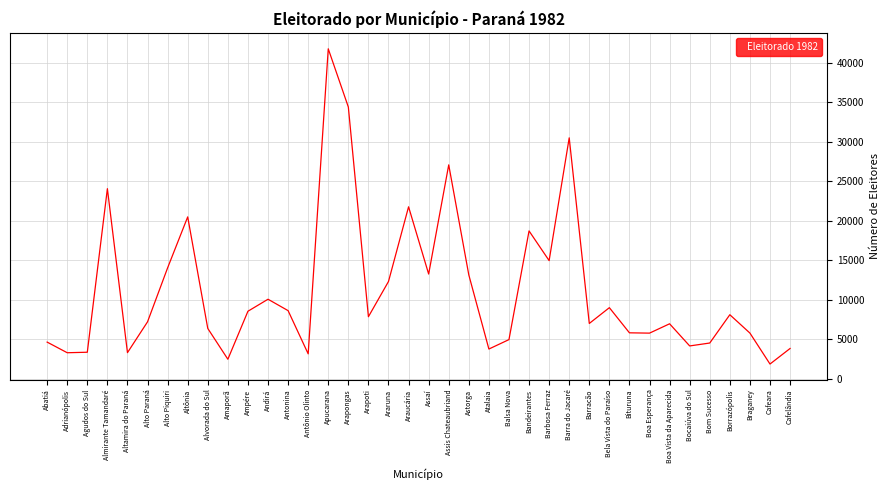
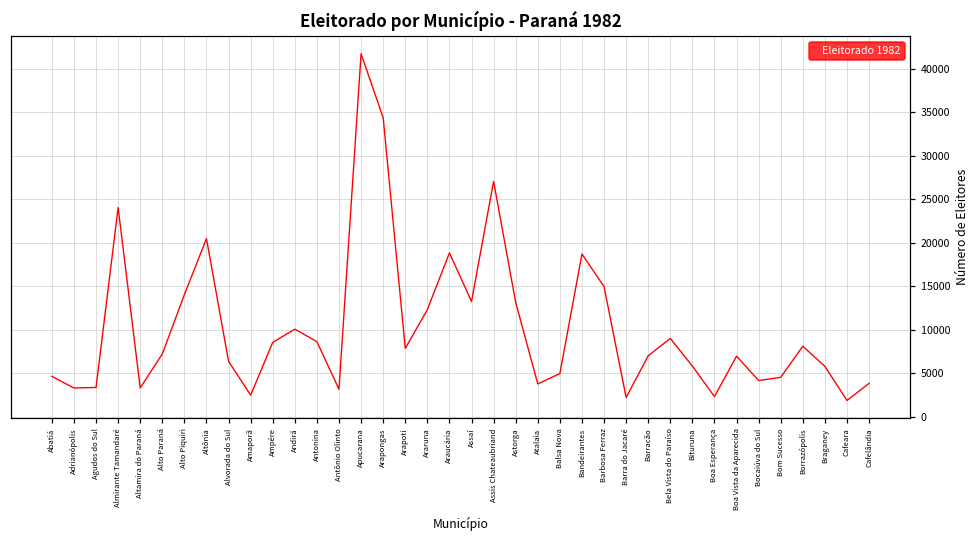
  {
    "Abatiá": 5000,
    "Adrianópolis": 3000,
    "Agudos do Sul": 3000,
    "Almirante Tamandaré": 24000,
    "Altamira do Paraná": 3000,
    "Alto Paraná": 7000,
    "Alto Piquiri": 14000,
    "Altônia": 20000,
    "Alvorada do Sul": 6000,
    "Amaporã": 2000,
    "Ampére": 9000,
    "Andirá": 10000,
    "Antonina": 9000,
    "Antônio Olinto": 3000,
    "Apucarana": 42000,
    "Arapongas": 34000,
    "Arapoti": 8000,
    "Araruna": 12000,
-   "Araucária": 22000,
+   "Araucária": 19000,
    "Assaí": 13000,
    "Assis Chateaubriand": 27000,
    "Astorga": 13000,
    "Atalaia": 4000,
    "Balsa Nova": 5000,
    "Bandeirantes": 19000,
    "Barbosa Ferraz": 15000,
-   "Barra do Jacaré": 30000,
+   "Barra do Jacaré": 2000,
    "Barracão": 7000,
    "Bela Vista do Paraíso": 9000,
    "Bituruna": 6000,
-   "Boa Esperança": 6000,
+   "Boa Esperança": 2000,
    "Boa Vista da Aparecida": 7000,
    "Bocaiúva do Sul": 4000,
    "Bom Sucesso": 5000,
    "Borrazópolis": 8000,
    "Braganey": 6000,
    "Cafeara": 2000,
    "Cafelândia": 4000
  }
